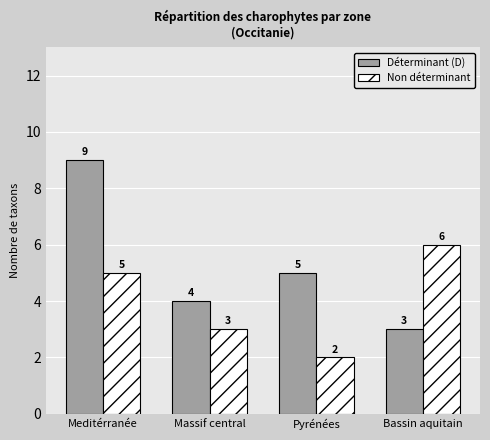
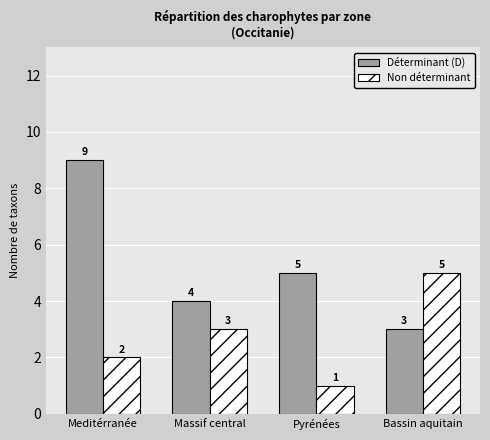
  {
    "Déterminant (D)": {
      "Meditérranée": 9,
      "Massif central": 4,
      "Pyrénées": 5,
      "Bassin aquitain": 3
    },
    "Non déterminant": {
-     "Meditérranée": 5,
+     "Meditérranée": 2,
      "Massif central": 3,
-     "Pyrénées": 2,
-     "Bassin aquitain": 6
+     "Pyrénées": 1,
+     "Bassin aquitain": 5
    }
  }
